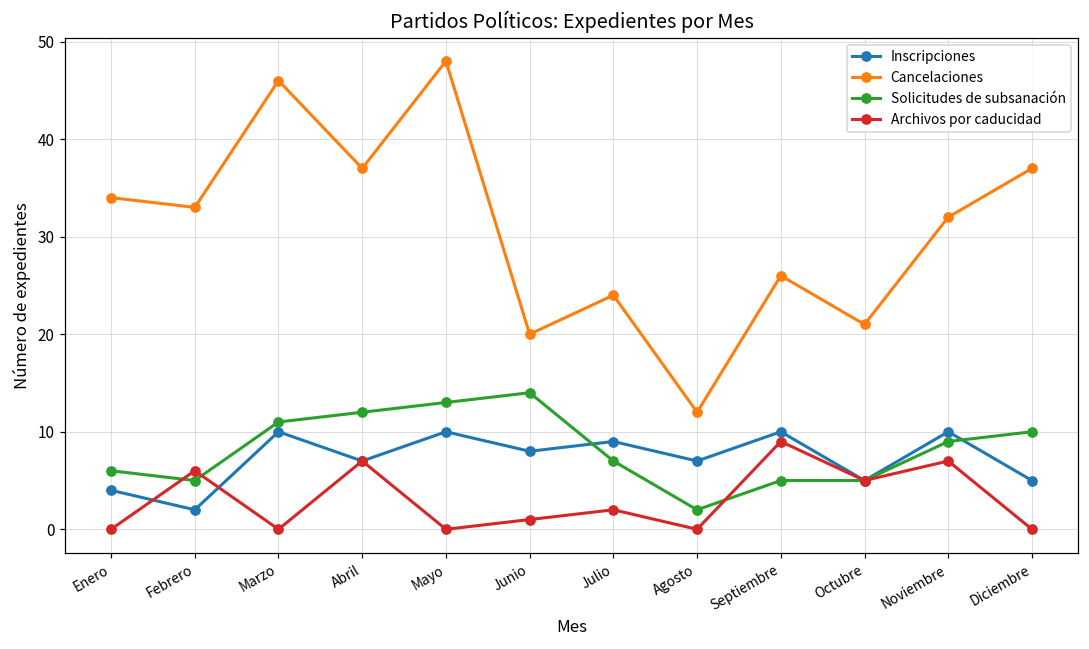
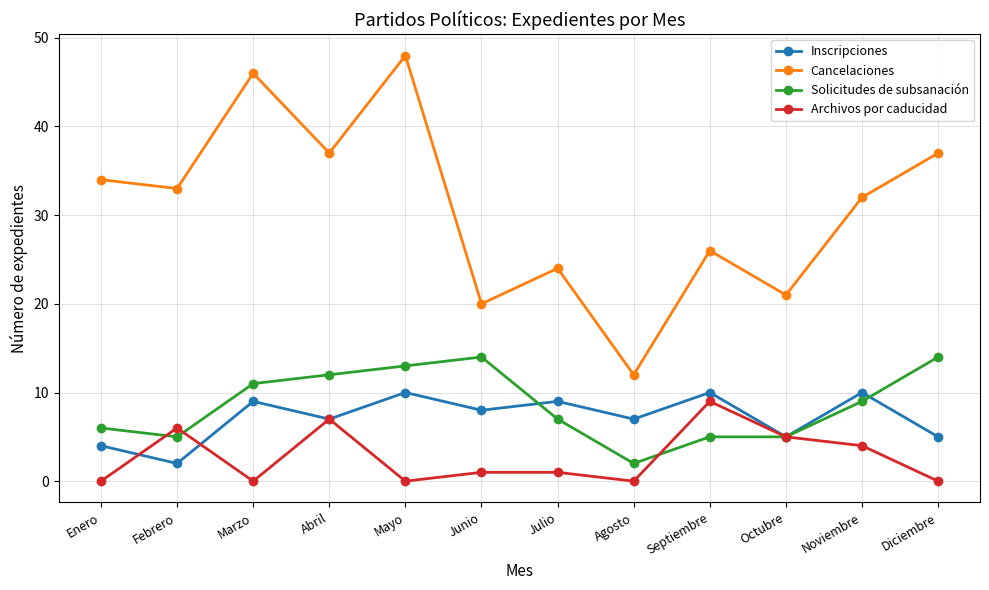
  {
    "Inscripciones": {
      "Enero": 4,
      "Febrero": 2,
-     "Marzo": 10,
+     "Marzo": 9,
      "Mayo": 10,
      "Junio": 8,
      "Julio": 9,
      "Agosto": 7,
      "Septiembre": 10,
      "Noviembre": 10,
      "Diciembre": 5
    },
    "Cancelaciones": {
      "Enero": 34,
      "Febrero": 33,
      "Marzo": 46,
      "Abril": 37,
      "Mayo": 48,
      "Junio": 20,
      "Julio": 24,
      "Agosto": 12,
      "Septiembre": 26,
      "Octubre": 21,
      "Noviembre": 32,
      "Diciembre": 37
    },
    "Solicitudes de subsanación": {
      "Enero": 6,
      "Febrero": 5,
      "Marzo": 11,
      "Abril": 12,
      "Mayo": 13,
      "Junio": 14,
      "Julio": 7,
      "Agosto": 2,
      "Septiembre": 5,
      "Noviembre": 9,
-     "Diciembre": 10
+     "Diciembre": 14
    },
    "Archivos por caducidad": {
      "Enero": 0,
      "Febrero": 6,
      "Marzo": 0,
      "Mayo": 0,
      "Junio": 1,
-     "Julio": 2,
+     "Julio": 1,
      "Agosto": 0,
      "Septiembre": 9,
-     "Noviembre": 7,
+     "Noviembre": 4,
      "Diciembre": 0
    }
  }
